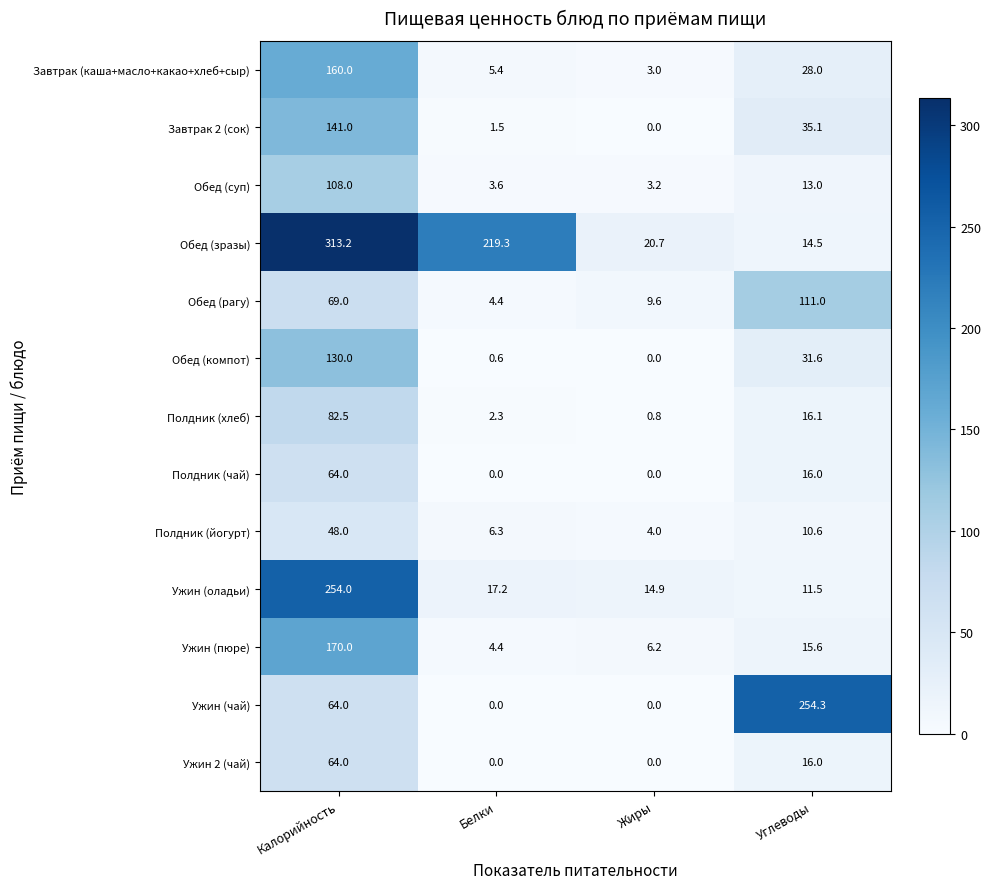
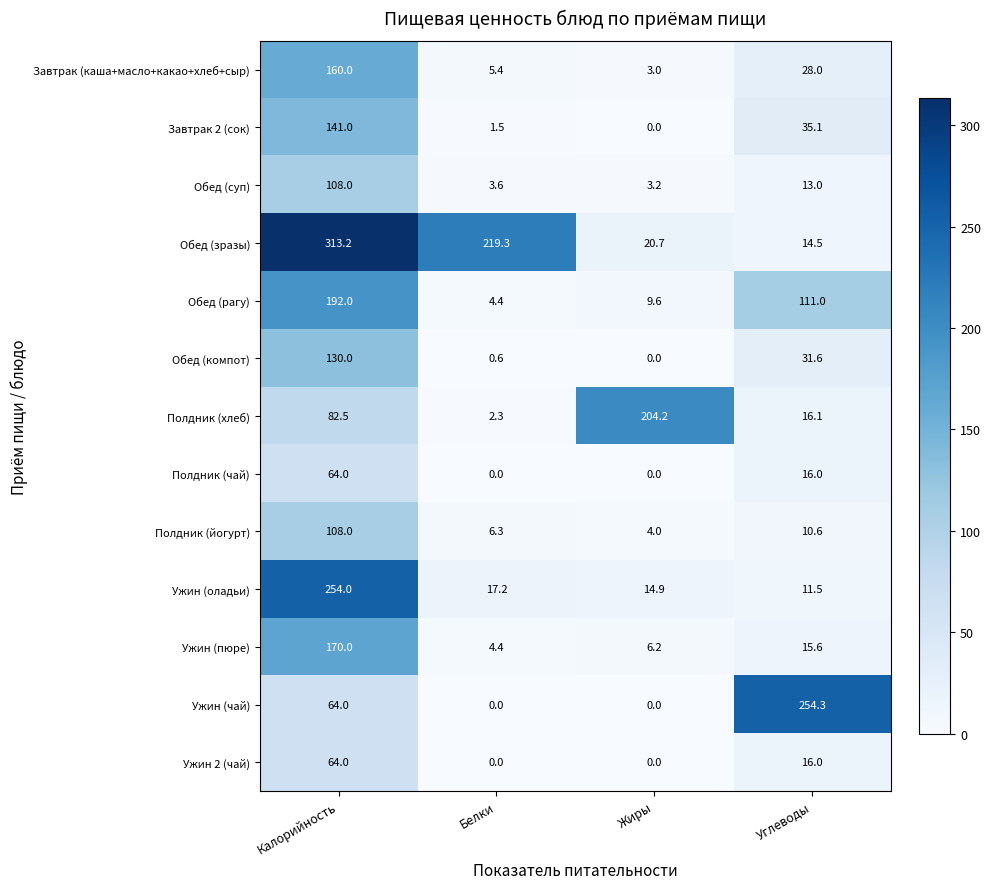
  {
    "Завтрак (каша+масло+какао+хлеб+сыр)": {
      "Калорийность": 160.0,
      "Белки": 5.4,
      "Жиры": 3.0,
      "Углеводы": 28.0
    },
    "Завтрак 2 (сок)": {
      "Калорийность": 141.0,
      "Белки": 1.5,
      "Жиры": 0.0,
      "Углеводы": 35.1
    },
    "Обед (суп)": {
      "Калорийность": 108.0,
      "Белки": 3.6,
      "Жиры": 3.2,
      "Углеводы": 13.0
    },
    "Обед (зразы)": {
      "Калорийность": 313.2,
      "Белки": 219.3,
      "Жиры": 20.7,
      "Углеводы": 14.5
    },
    "Обед (рагу)": {
-     "Калорийность": 69.0,
+     "Калорийность": 192.0,
      "Белки": 4.4,
      "Жиры": 9.6,
      "Углеводы": 111.0
    },
    "Обед (компот)": {
      "Калорийность": 130.0,
      "Белки": 0.6,
      "Жиры": 0.0,
      "Углеводы": 31.6
    },
    "Полдник (хлеб)": {
      "Калорийность": 82.5,
      "Белки": 2.3,
-     "Жиры": 0.8,
+     "Жиры": 204.2,
      "Углеводы": 16.1
    },
    "Полдник (чай)": {
      "Калорийность": 64.0,
      "Белки": 0.0,
      "Жиры": 0.0,
      "Углеводы": 16.0
    },
    "Полдник (йогурт)": {
-     "Калорийность": 48.0,
+     "Калорийность": 108.0,
      "Белки": 6.3,
      "Жиры": 4.0,
      "Углеводы": 10.6
    },
    "Ужин (оладьи)": {
      "Калорийность": 254.0,
      "Белки": 17.2,
      "Жиры": 14.9,
      "Углеводы": 11.5
    },
    "Ужин (пюре)": {
      "Калорийность": 170.0,
      "Белки": 4.4,
      "Жиры": 6.2,
      "Углеводы": 15.6
    },
    "Ужин (чай)": {
      "Калорийность": 64.0,
      "Белки": 0.0,
      "Жиры": 0.0,
      "Углеводы": 254.3
    },
    "Ужин 2 (чай)": {
      "Калорийность": 64.0,
      "Белки": 0.0,
      "Жиры": 0.0,
      "Углеводы": 16.0
    }
  }
